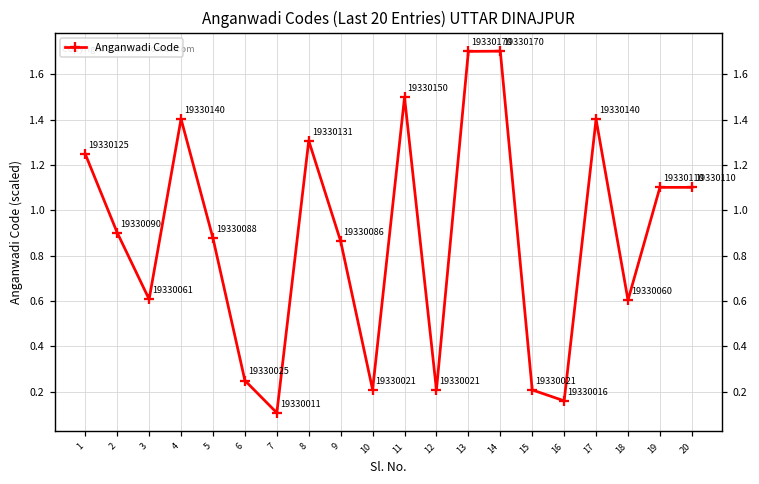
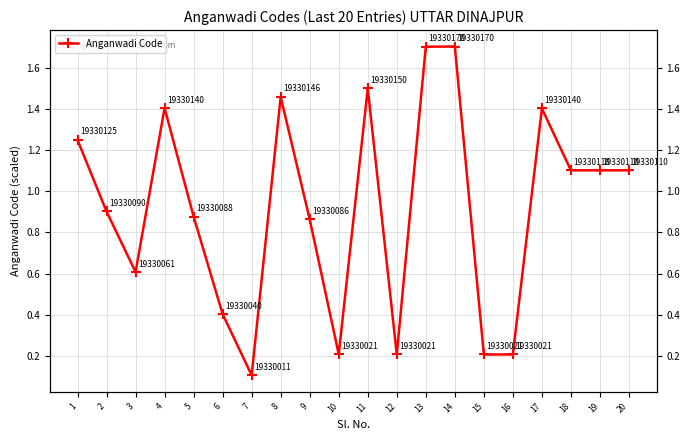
  {
-   "6": 19330025,
-   "8": 19330131,
-   "16": 19330016,
-   "18": 19330060
+   "6": 19330040,
+   "8": 19330146,
+   "16": 19330021,
+   "18": 19330110
  }
